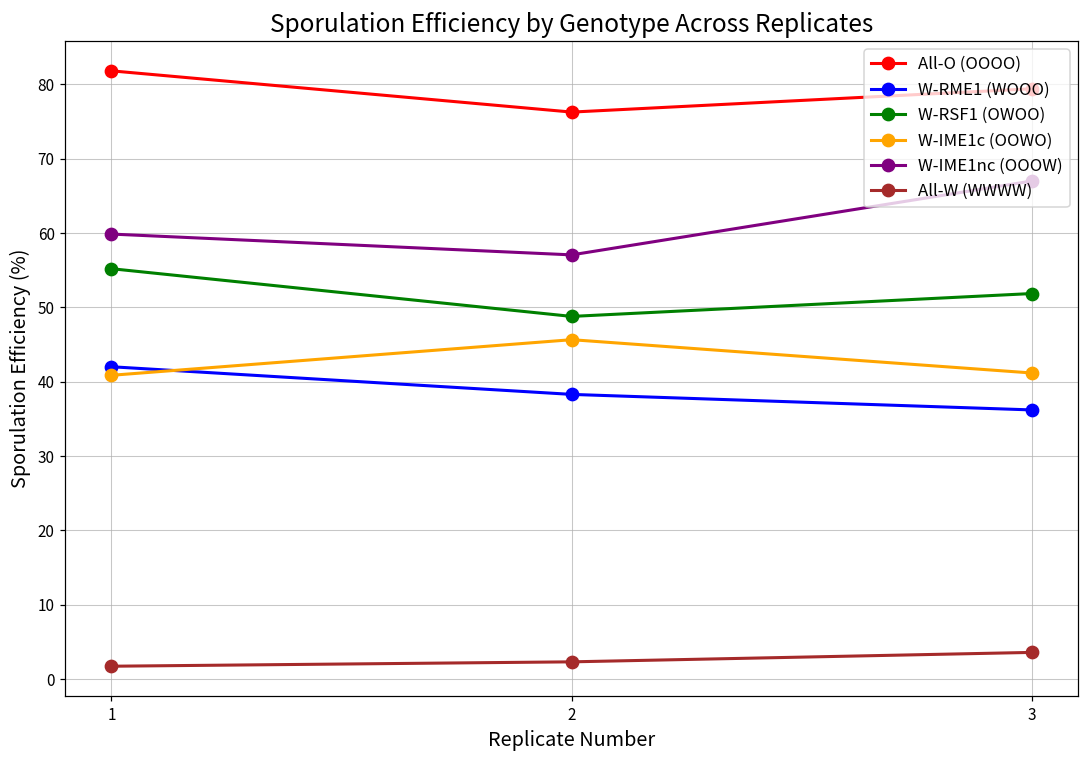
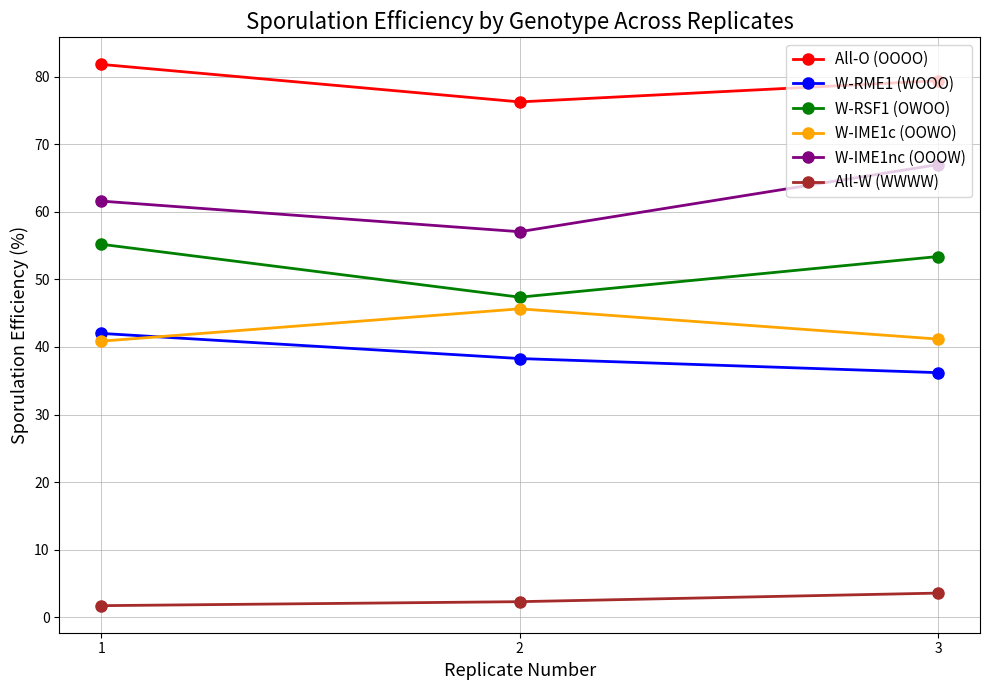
  {
    "All-O (OOOO)": {
      "1": 82,
      "2": 76
    },
    "W-RME1 (WOOO)": {
      "1": 42,
      "2": 38,
      "3": 36
    },
    "W-RSF1 (OWOO)": {
      "1": 55,
-     "2": 49,
-     "3": 52
+     "2": 47,
+     "3": 53
    },
    "W-IME1c (OOWO)": {
      "1": 41,
      "2": 46,
      "3": 41
    },
    "W-IME1nc (OOOW)": {
-     "1": 60,
+     "1": 62,
      "2": 57
    },
    "All-W (WWWW)": {
      "1": 2,
      "2": 2,
      "3": 4
    }
  }
